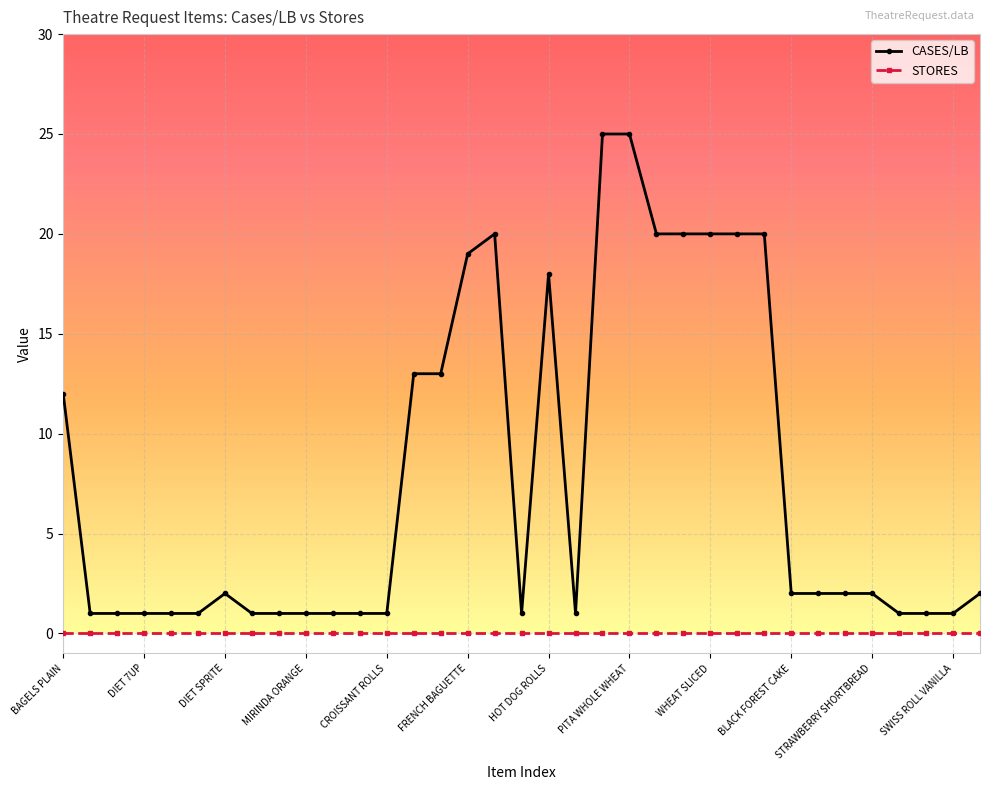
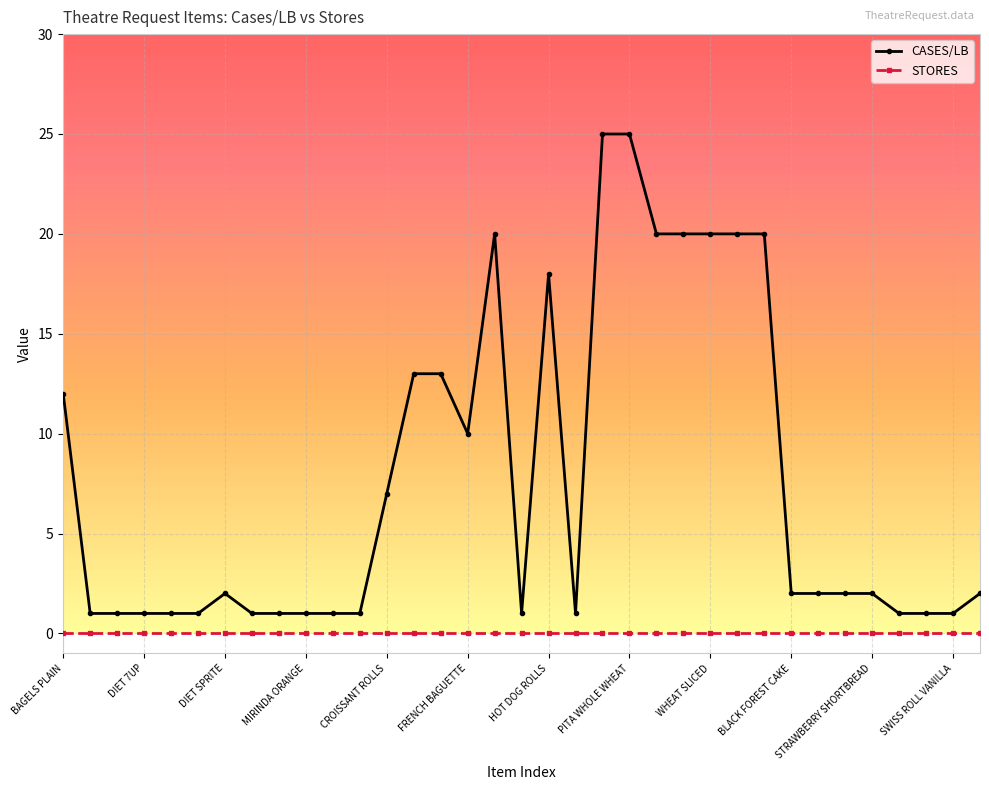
  {
    "CASES/LB": {
      "BAGELS PLAIN": 12,
      "DIET 7UP": 1,
      "DIET SPRITE": 2,
      "MIRINDA ORANGE": 1,
-     "CROISSANT ROLLS": 1,
-     "FRENCH BAGUETTE": 19,
+     "CROISSANT ROLLS": 7,
+     "FRENCH BAGUETTE": 10,
      "HOT DOG ROLLS": 18,
      "PITA WHOLE WHEAT": 25,
      "WHEAT SLICED": 20,
      "BLACK FOREST CAKE": 2,
      "STRAWBERRY SHORTBREAD": 2,
      "SWISS ROLL VANILLA": 1
    },
    "STORES": {
      "BAGELS PLAIN": 0,
      "DIET 7UP": 0,
      "DIET SPRITE": 0,
      "MIRINDA ORANGE": 0,
      "CROISSANT ROLLS": 0,
      "FRENCH BAGUETTE": 0,
      "HOT DOG ROLLS": 0,
      "PITA WHOLE WHEAT": 0,
      "WHEAT SLICED": 0,
      "BLACK FOREST CAKE": 0,
      "STRAWBERRY SHORTBREAD": 0,
      "SWISS ROLL VANILLA": 0
    }
  }
